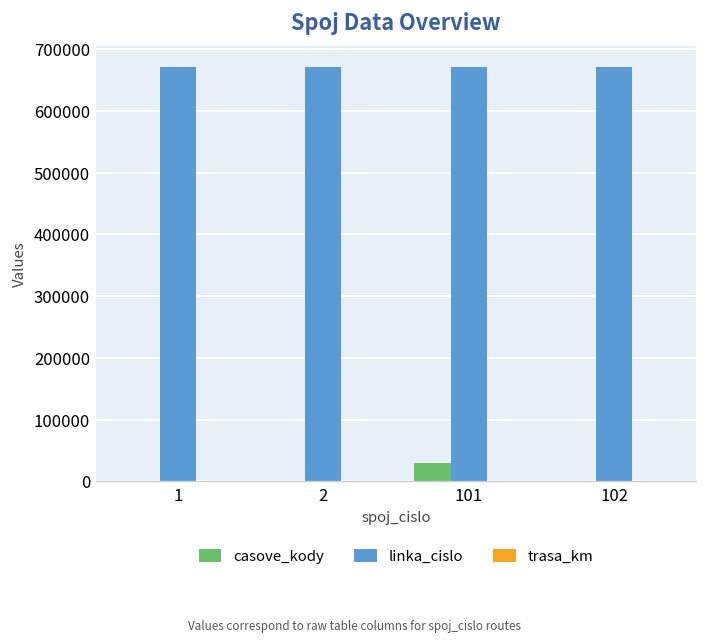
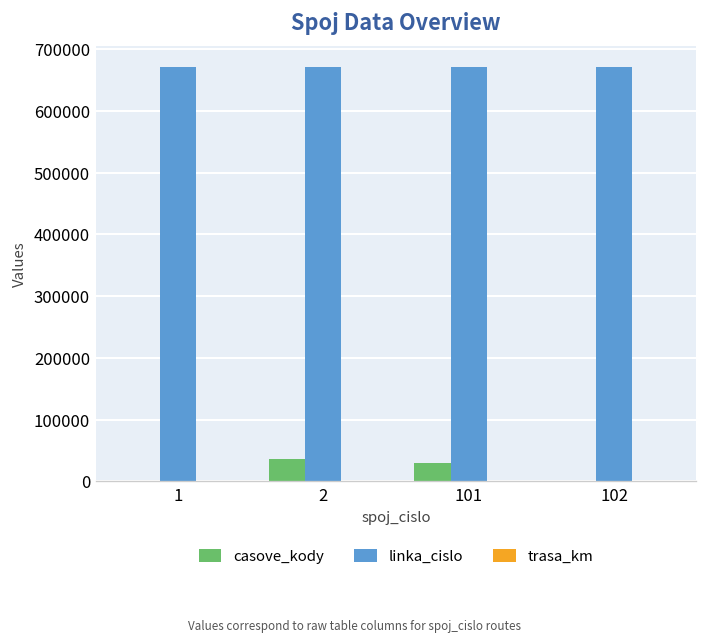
  {
    "casove_kody": {
-     "2": 0,
+     "2": 40000,
      "101": 30000
    },
    "linka_cislo": {
      "1": 670000,
      "2": 670000,
      "101": 670000,
      "102": 670000
    }
  }
